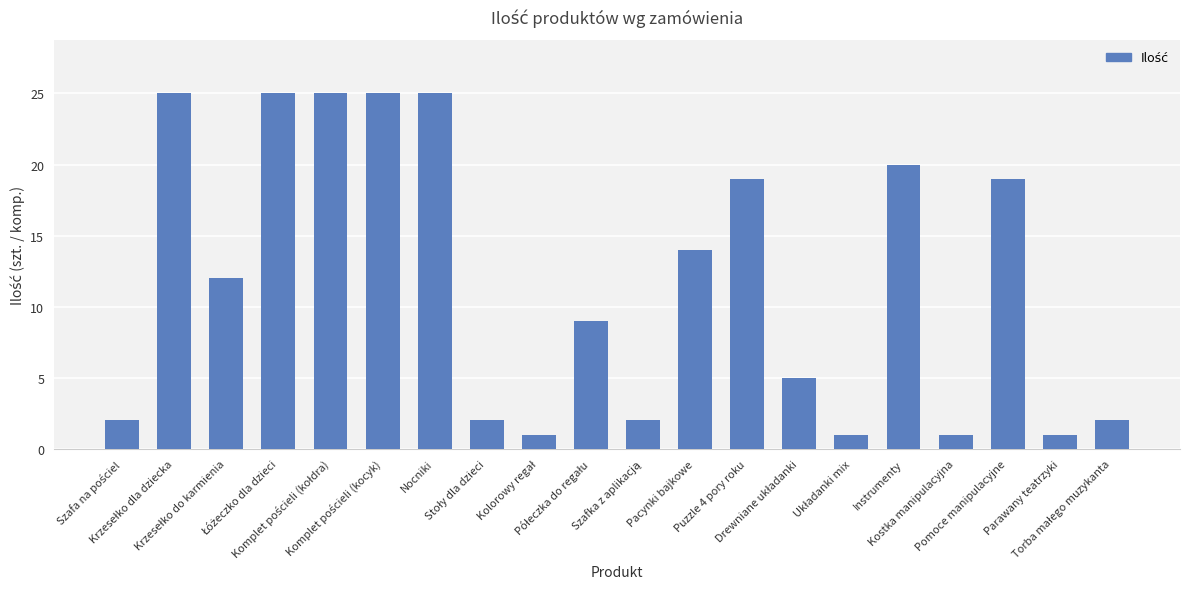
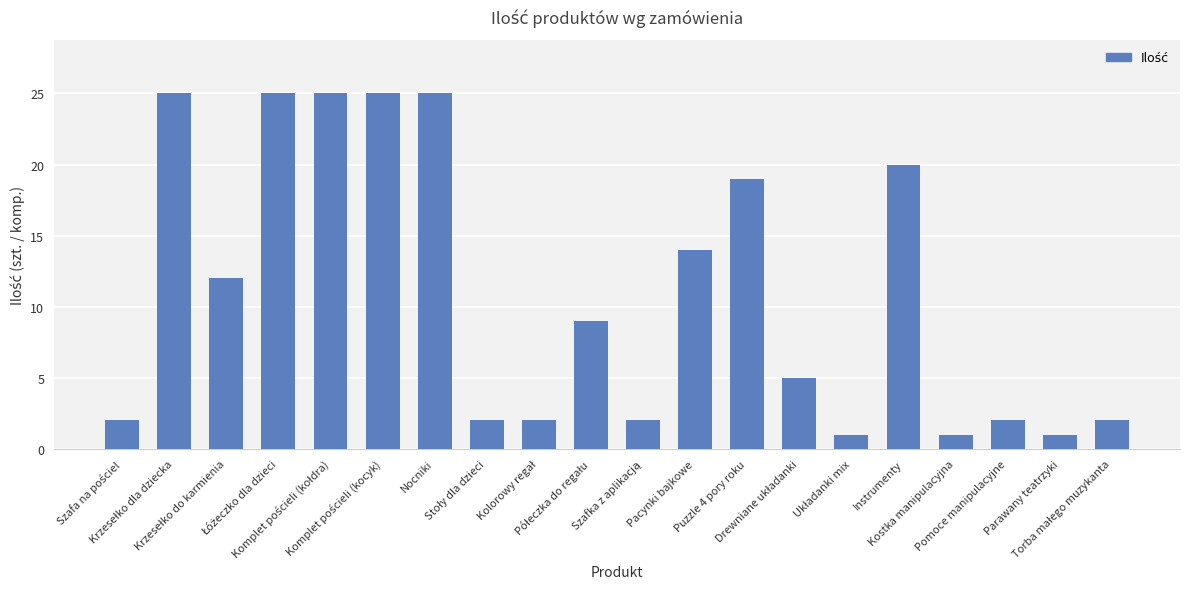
  {
    "Szafa na pościel": 2,
    "Krzesełko dla dziecka": 25,
    "Krzesełko do karmienia": 12,
    "Łóżeczko dla dzieci": 25,
    "Komplet pościeli (kołdra)": 25,
    "Komplet pościeli (kocyk)": 25,
    "Nocniki": 25,
    "Stoły dla dzieci": 2,
-   "Kolorowy regał": 1,
+   "Kolorowy regał": 2,
    "Półeczka do regału": 9,
    "Szafka z aplikacją": 2,
    "Pacynki bajkowe": 14,
    "Puzzle 4 pory roku": 19,
    "Drewniane układanki": 5,
    "Układanki mix": 1,
    "Instrumenty": 20,
    "Kostka manipulacyjna": 1,
-   "Pomoce manipulacyjne": 19,
+   "Pomoce manipulacyjne": 2,
    "Parawany teatrzyki": 1,
    "Torba małego muzykanta": 2
  }
